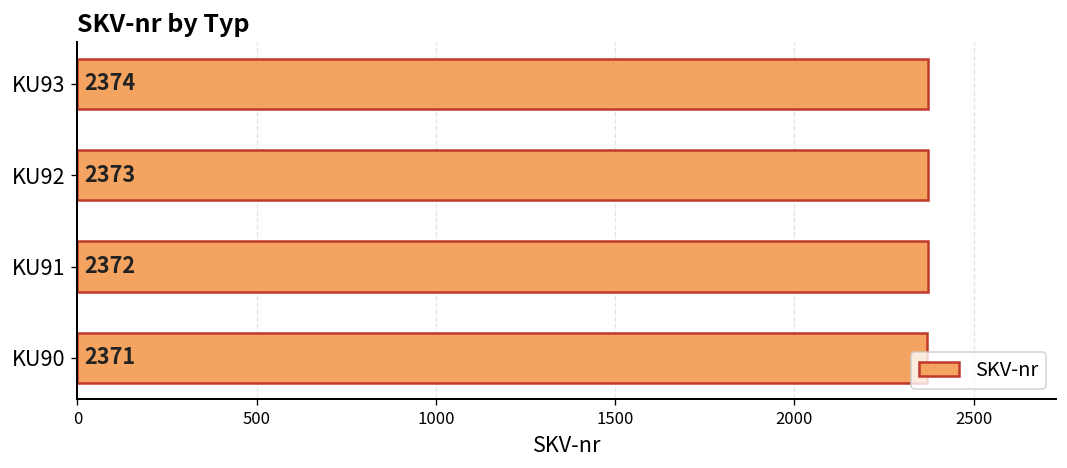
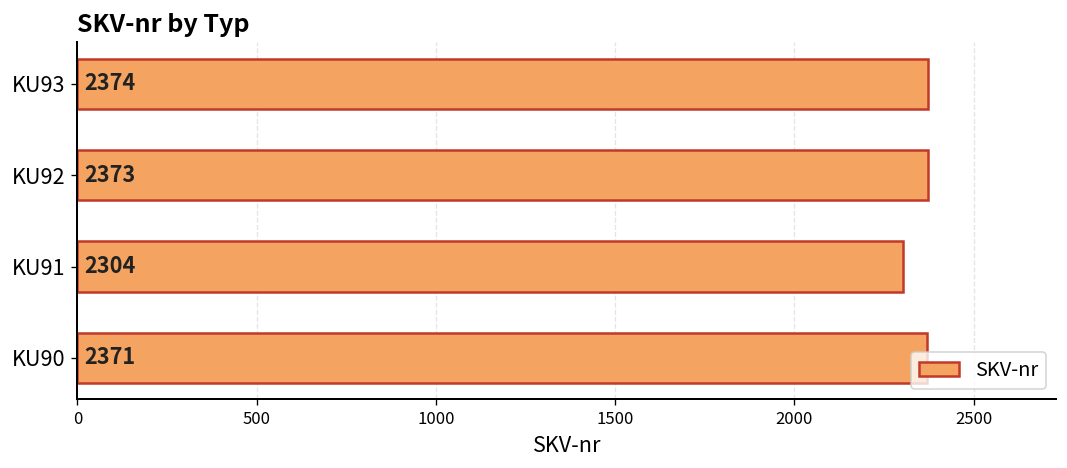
  {
    "KU93": 2374,
    "KU92": 2373,
-   "KU91": 2372
+   "KU91": 2304
  }
